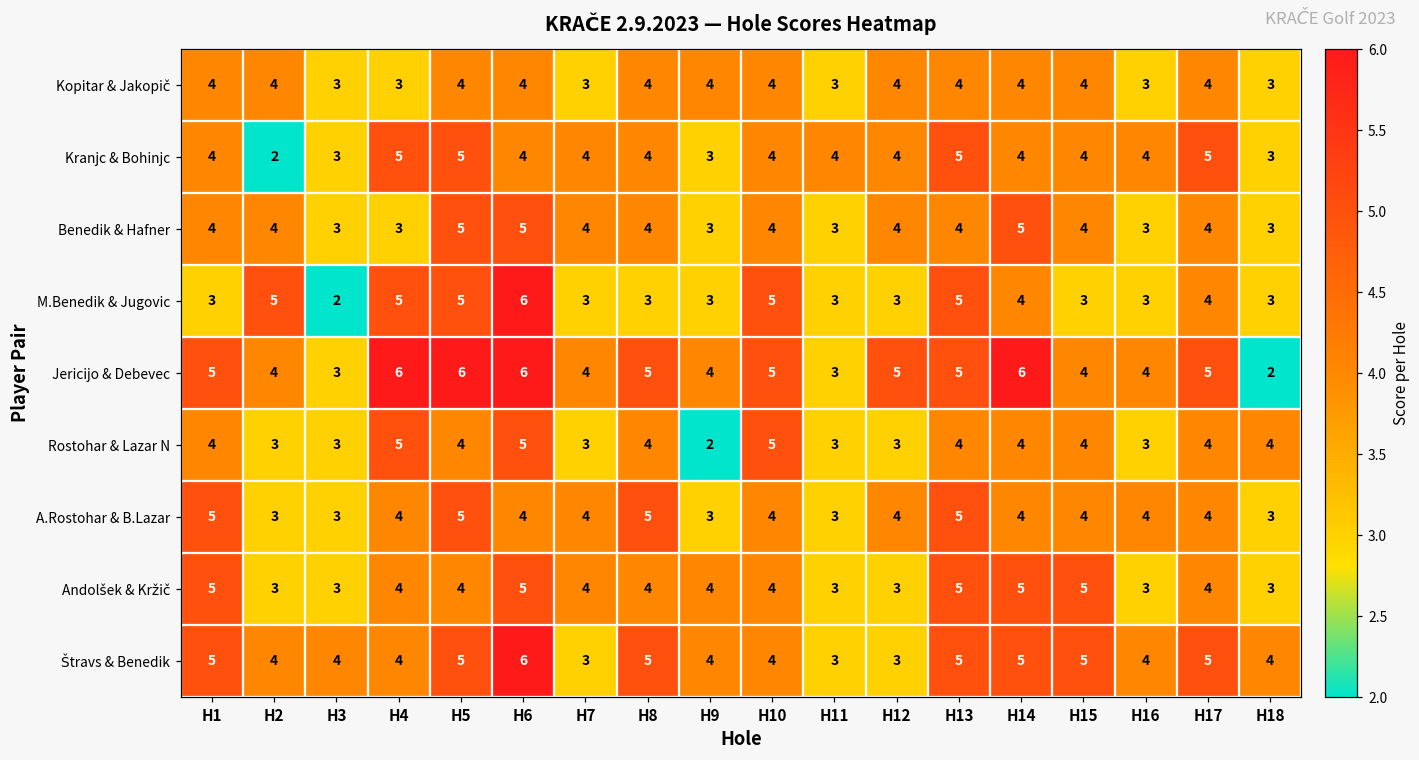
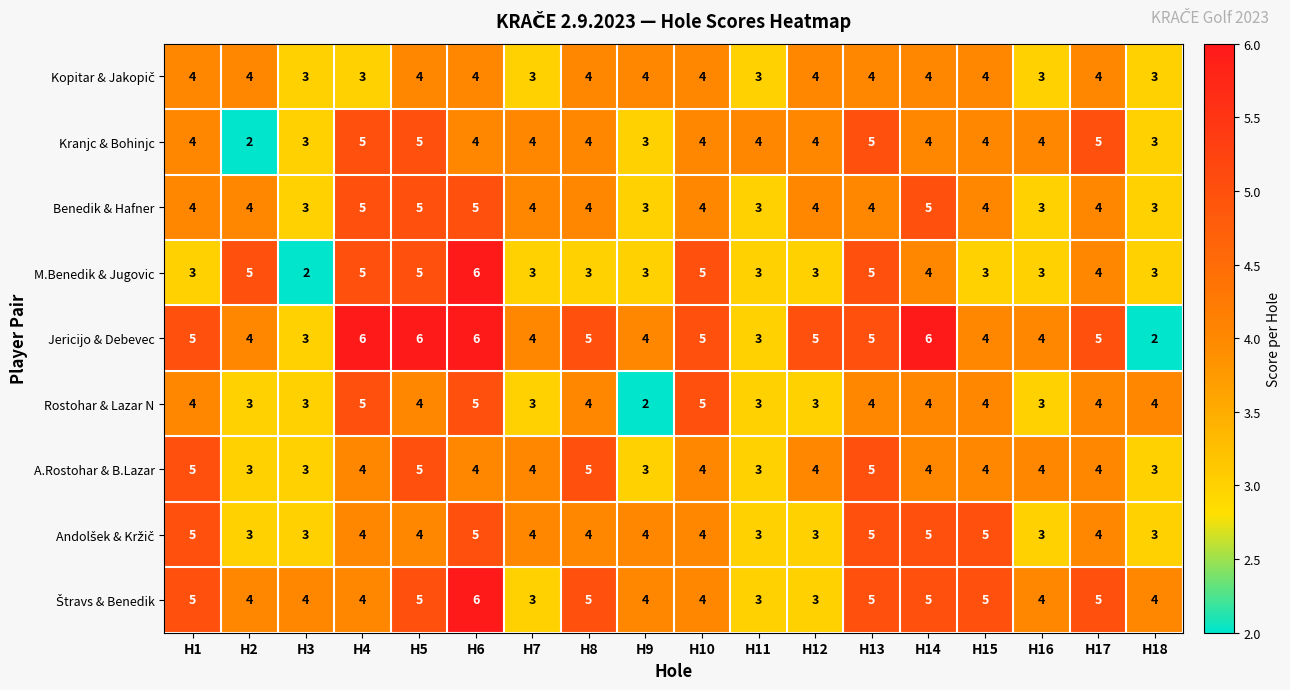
  {
    "Kopitar & Jakopič": {
      "H1": 4,
      "H2": 4,
      "H3": 3,
      "H4": 3,
      "H5": 4,
      "H6": 4,
      "H7": 3,
      "H8": 4,
      "H9": 4,
      "H10": 4,
      "H11": 3,
      "H12": 4,
      "H13": 4,
      "H14": 4,
      "H15": 4,
      "H16": 3,
      "H17": 4,
      "H18": 3
    },
    "Kranjc & Bohinjc": {
      "H1": 4,
      "H2": 2,
      "H3": 3,
      "H4": 5,
      "H5": 5,
      "H6": 4,
      "H7": 4,
      "H8": 4,
      "H9": 3,
      "H10": 4,
      "H11": 4,
      "H12": 4,
      "H13": 5,
      "H14": 4,
      "H15": 4,
      "H16": 4,
      "H17": 5,
      "H18": 3
    },
    "Benedik & Hafner": {
      "H1": 4,
      "H2": 4,
      "H3": 3,
-     "H4": 3,
+     "H4": 5,
      "H5": 5,
      "H6": 5,
      "H7": 4,
      "H8": 4,
      "H9": 3,
      "H10": 4,
      "H11": 3,
      "H12": 4,
      "H13": 4,
      "H14": 5,
      "H15": 4,
      "H16": 3,
      "H17": 4,
      "H18": 3
    },
    "M.Benedik & Jugovic": {
      "H1": 3,
      "H2": 5,
      "H3": 2,
      "H4": 5,
      "H5": 5,
      "H6": 6,
      "H7": 3,
      "H8": 3,
      "H9": 3,
      "H10": 5,
      "H11": 3,
      "H12": 3,
      "H13": 5,
      "H14": 4,
      "H15": 3,
      "H16": 3,
      "H17": 4,
      "H18": 3
    },
    "Jericijo & Debevec": {
      "H1": 5,
      "H2": 4,
      "H3": 3,
      "H4": 6,
      "H5": 6,
      "H6": 6,
      "H7": 4,
      "H8": 5,
      "H9": 4,
      "H10": 5,
      "H11": 3,
      "H12": 5,
      "H13": 5,
      "H14": 6,
      "H15": 4,
      "H16": 4,
      "H17": 5,
      "H18": 2
    },
    "Rostohar & Lazar N": {
      "H1": 4,
      "H2": 3,
      "H3": 3,
      "H4": 5,
      "H5": 4,
      "H6": 5,
      "H7": 3,
      "H8": 4,
      "H9": 2,
      "H10": 5,
      "H11": 3,
      "H12": 3,
      "H13": 4,
      "H14": 4,
      "H15": 4,
      "H16": 3,
      "H17": 4,
      "H18": 4
    },
    "A.Rostohar & B.Lazar": {
      "H1": 5,
      "H2": 3,
      "H3": 3,
      "H4": 4,
      "H5": 5,
      "H6": 4,
      "H7": 4,
      "H8": 5,
      "H9": 3,
      "H10": 4,
      "H11": 3,
      "H12": 4,
      "H13": 5,
      "H14": 4,
      "H15": 4,
      "H16": 4,
      "H17": 4,
      "H18": 3
    },
    "Andolšek & Kržič": {
      "H1": 5,
      "H2": 3,
      "H3": 3,
      "H4": 4,
      "H5": 4,
      "H6": 5,
      "H7": 4,
      "H8": 4,
      "H9": 4,
      "H10": 4,
      "H11": 3,
      "H12": 3,
      "H13": 5,
      "H14": 5,
      "H15": 5,
      "H16": 3,
      "H17": 4,
      "H18": 3
    },
    "Štravs & Benedik": {
      "H1": 5,
      "H2": 4,
      "H3": 4,
      "H4": 4,
      "H5": 5,
      "H6": 6,
      "H7": 3,
      "H8": 5,
      "H9": 4,
      "H10": 4,
      "H11": 3,
      "H12": 3,
      "H13": 5,
      "H14": 5,
      "H15": 5,
      "H16": 4,
      "H17": 5,
      "H18": 4
    }
  }
